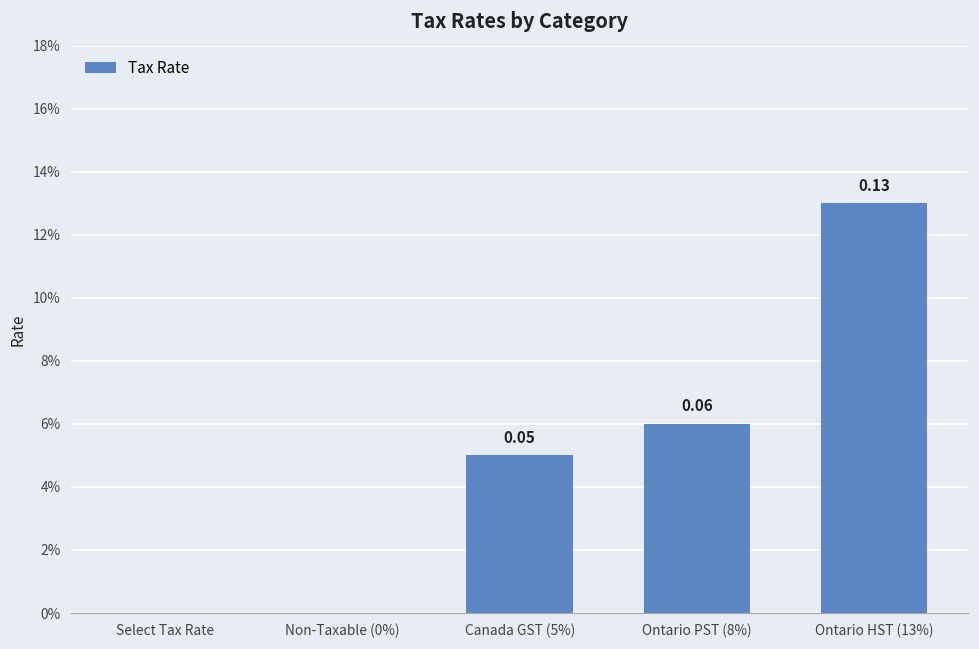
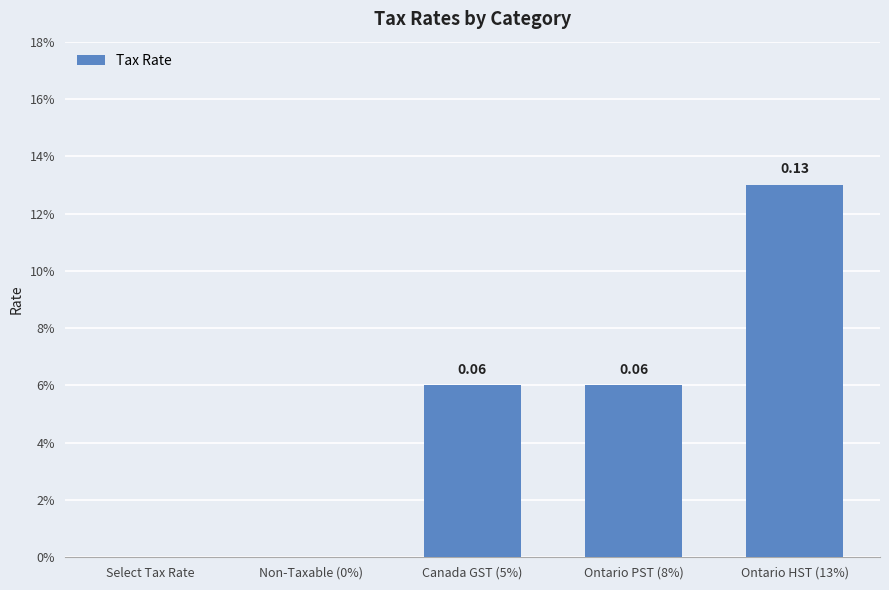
  {
-   "Canada GST (5%)": 0.05,
+   "Canada GST (5%)": 0.06,
    "Ontario PST (8%)": 0.06,
    "Ontario HST (13%)": 0.13
  }
